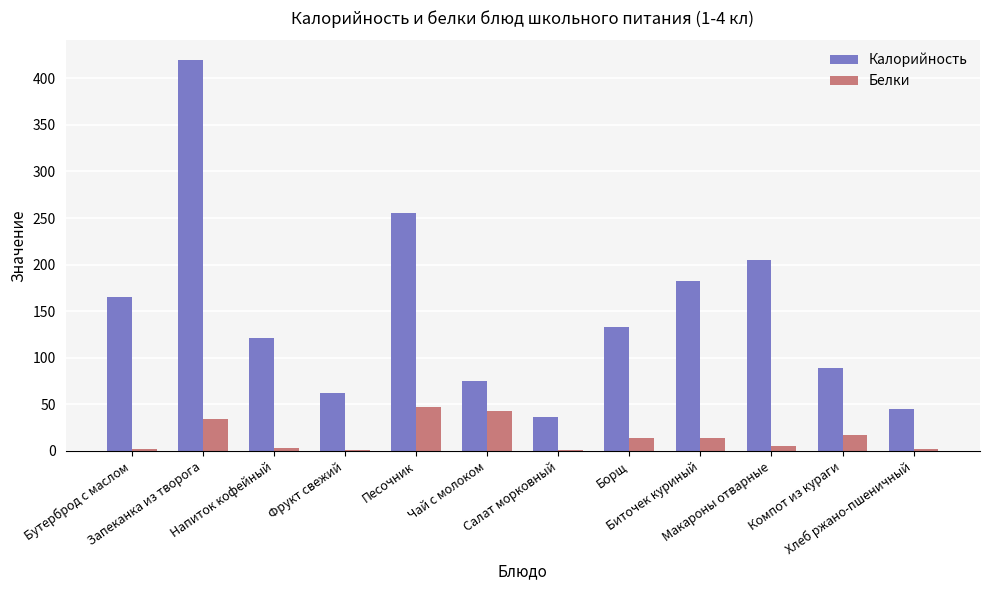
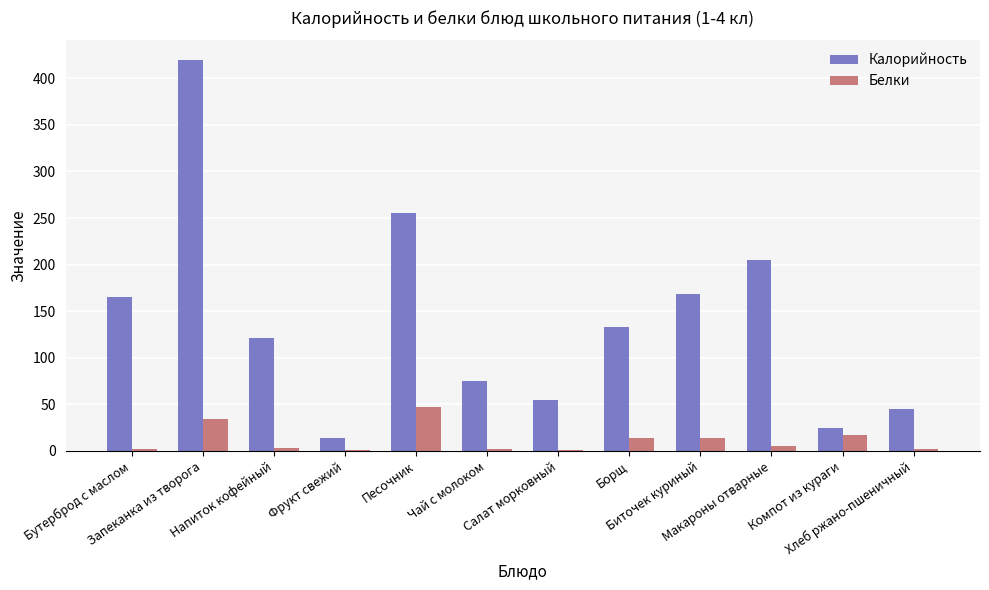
  {
    "Калорийность": {
      "Бутерброд с маслом": 170,
      "Запеканка из творога": 420,
      "Напиток кофейный": 120,
-     "Фрукт свежий": 60,
+     "Фрукт свежий": 10,
      "Песочник": 260,
      "Чай с молоком": 80,
-     "Салат морковный": 40,
+     "Салат морковный": 60,
      "Борщ": 130,
-     "Биточек куриный": 180,
+     "Биточек куриный": 170,
      "Макароны отварные": 210,
-     "Компот из кураги": 90,
+     "Компот из кураги": 20,
      "Хлеб ржано-пшеничный": 40
    },
    "Белки": {
      "Запеканка из творога": 30,
      "Напиток кофейный": 0,
      "Песочник": 50,
-     "Чай с молоком": 40,
+     "Чай с молоком": 0,
      "Борщ": 10,
      "Биточек куриный": 10,
      "Макароны отварные": 10,
      "Компот из кураги": 20
    }
  }
